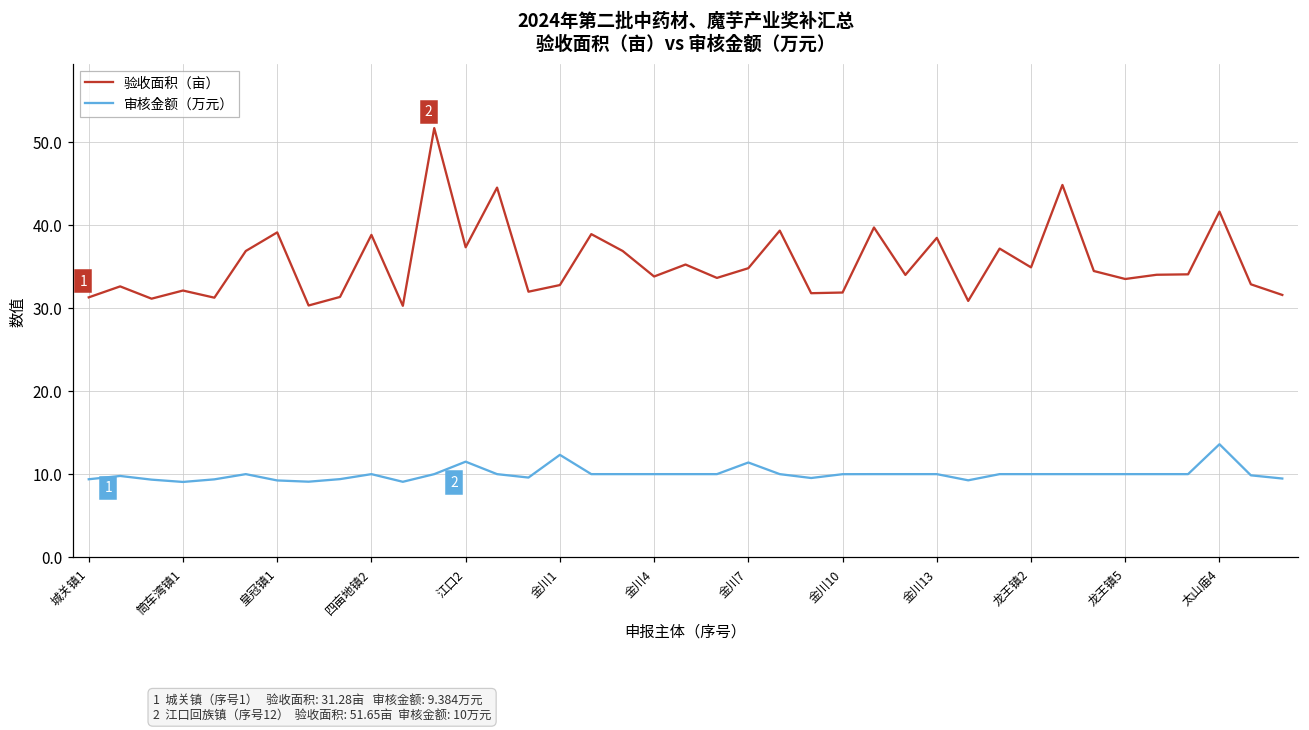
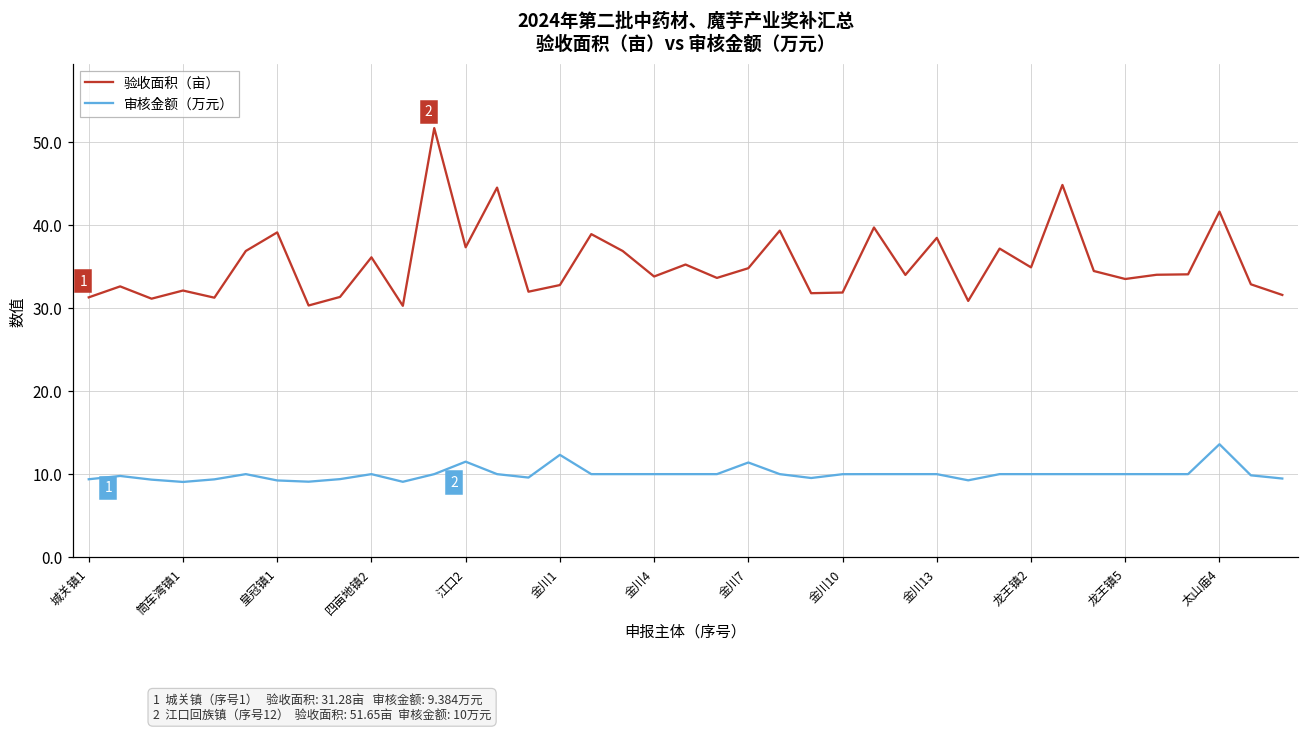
  {
    "验收面积（亩）": {
      "筒车湾镇1": 32,
      "皇冠镇1": 39,
-     "四亩地镇2": 39,
+     "四亩地镇2": 36,
      "江口2": 37,
      "金川1": 33,
      "金川4": 34,
      "金川7": 35,
      "金川10": 32,
      "金川13": 38,
      "龙王镇2": 35,
      "龙王镇5": 33,
      "太山庙4": 42
    },
    "审核金额（万元）": {
      "城关镇1": 9,
      "筒车湾镇1": 9,
      "皇冠镇1": 9,
      "四亩地镇2": 10,
      "金川1": 12,
      "金川4": 10,
      "金川7": 11,
      "金川10": 10,
      "金川13": 10,
      "龙王镇2": 10,
      "龙王镇5": 10,
      "太山庙4": 14
    }
  }
